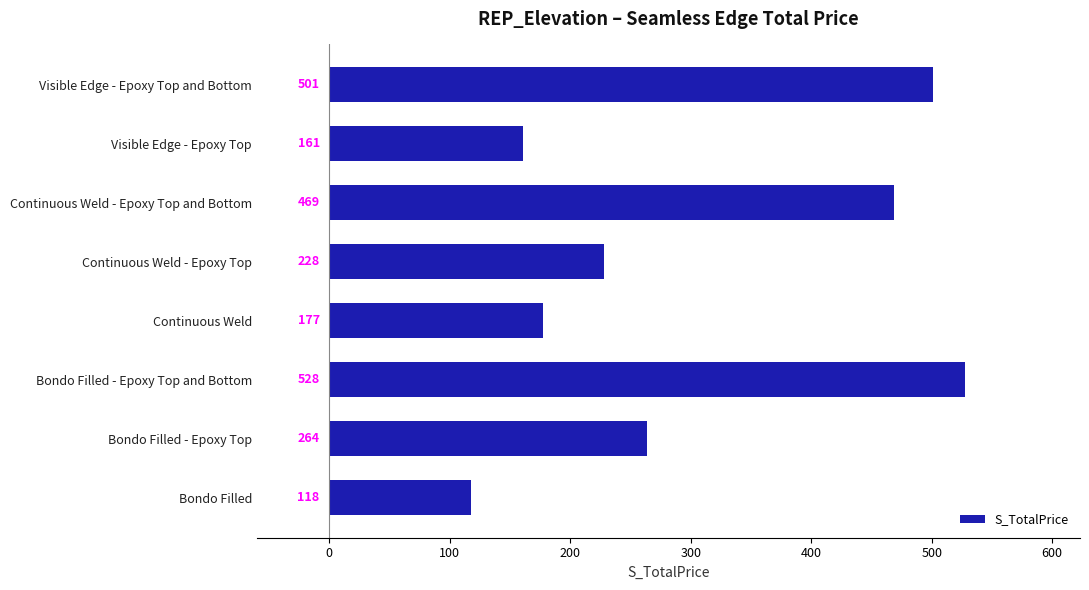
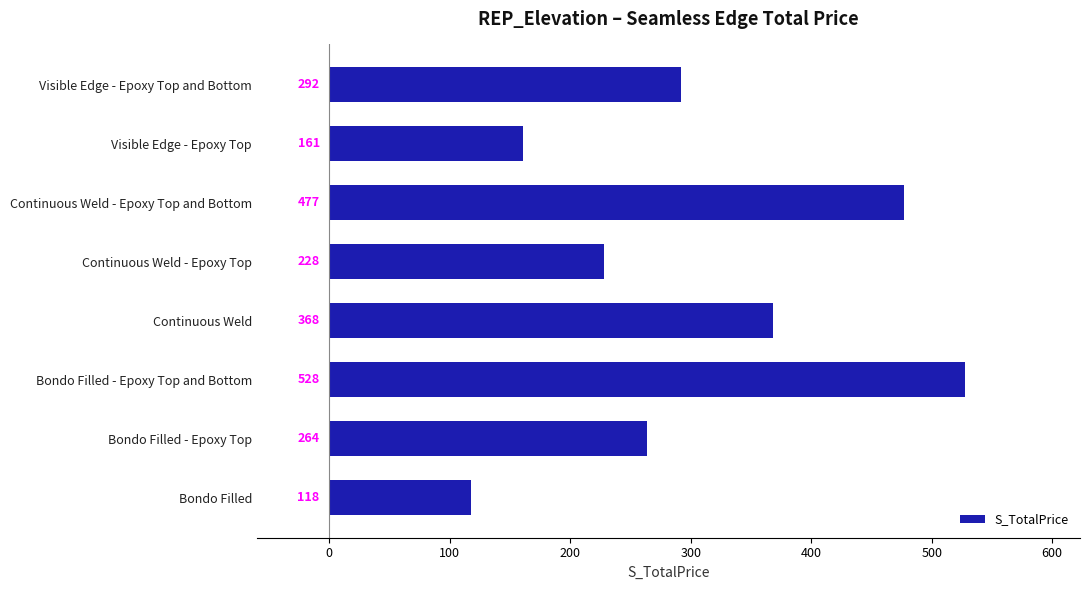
  {
-   "Visible Edge - Epoxy Top and Bottom": 501,
-   "Continuous Weld - Epoxy Top and Bottom": 469,
-   "Continuous Weld": 177
+   "Visible Edge - Epoxy Top and Bottom": 292,
+   "Continuous Weld - Epoxy Top and Bottom": 477,
+   "Continuous Weld": 368
  }
